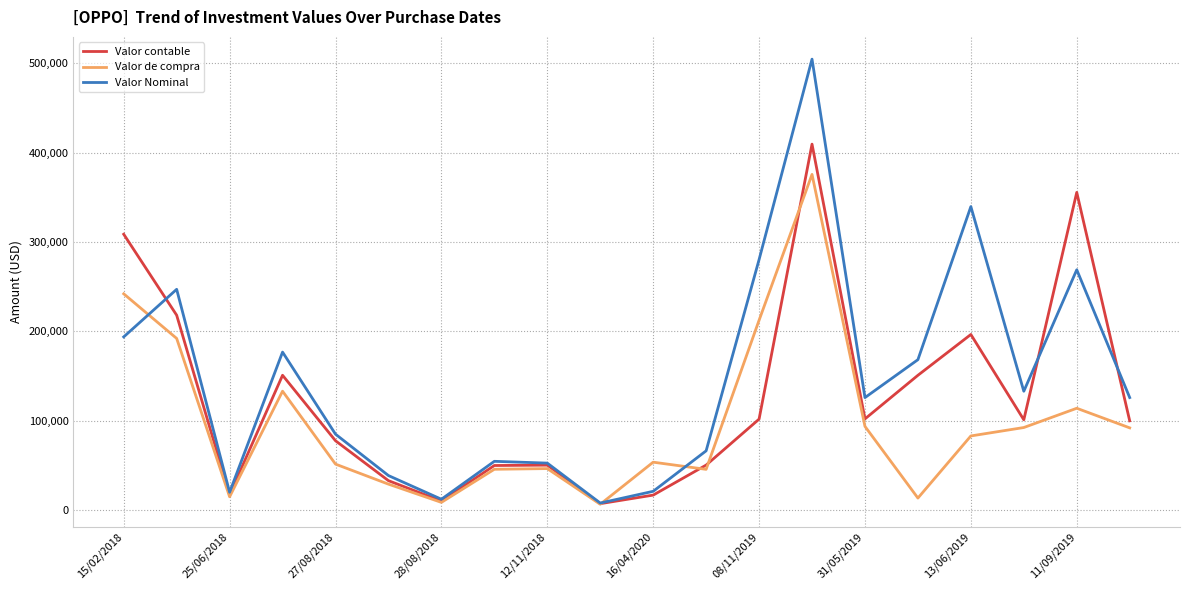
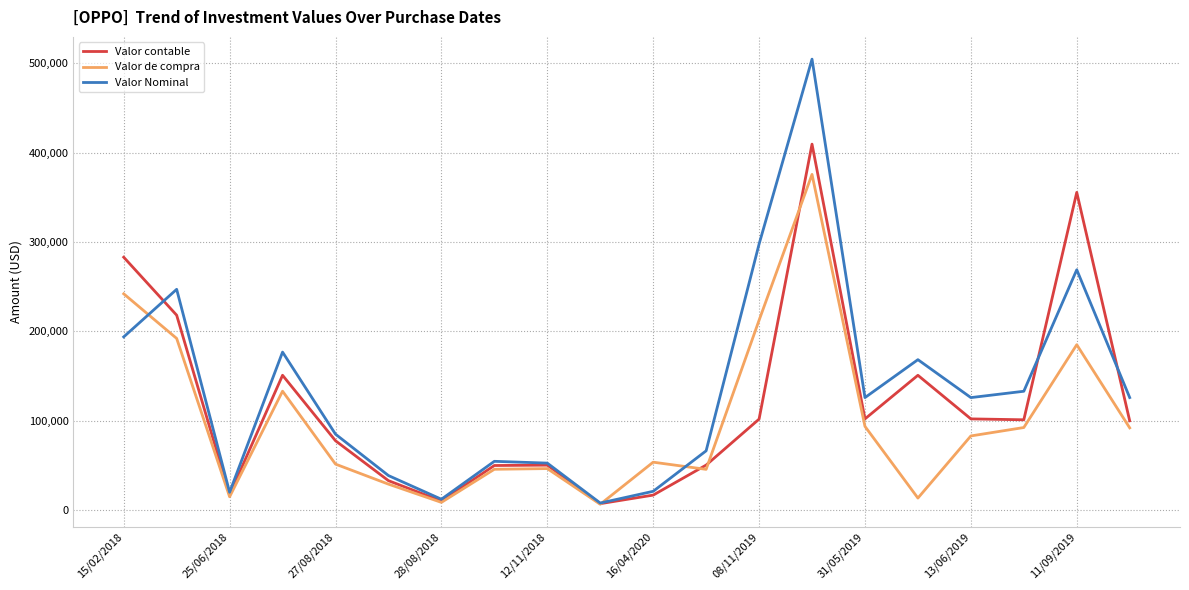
  {
    "Valor contable": {
-     "15/02/2018": "310,000",
+     "15/02/2018": "280,000",
      "27/08/2018": "80,000",
      "16/04/2020": "20,000",
      "08/11/2019": "100,000",
-     "13/06/2019": "200,000",
+     "13/06/2019": "100,000",
      "11/09/2019": "360,000"
    },
    "Valor de compra": {
      "15/02/2018": "240,000",
      "27/08/2018": "50,000",
      "12/11/2018": "50,000",
      "16/04/2020": "50,000",
      "08/11/2019": "210,000",
      "13/06/2019": "80,000",
-     "11/09/2019": "110,000"
+     "11/09/2019": "190,000"
    },
    "Valor Nominal": {
      "15/02/2018": "190,000",
      "27/08/2018": "90,000",
      "16/04/2020": "20,000",
-     "08/11/2019": "280,000",
-     "13/06/2019": "340,000",
+     "08/11/2019": "300,000",
+     "13/06/2019": "130,000",
      "11/09/2019": "270,000"
    }
  }
